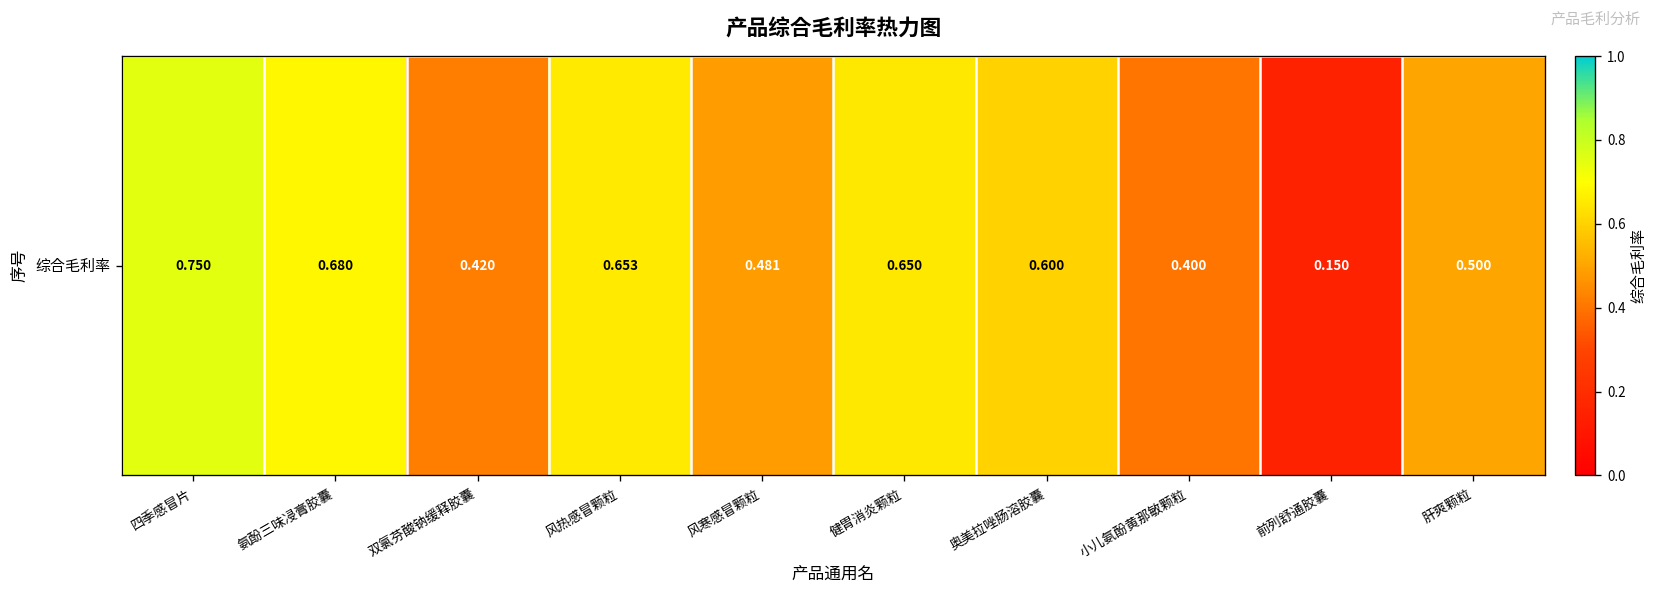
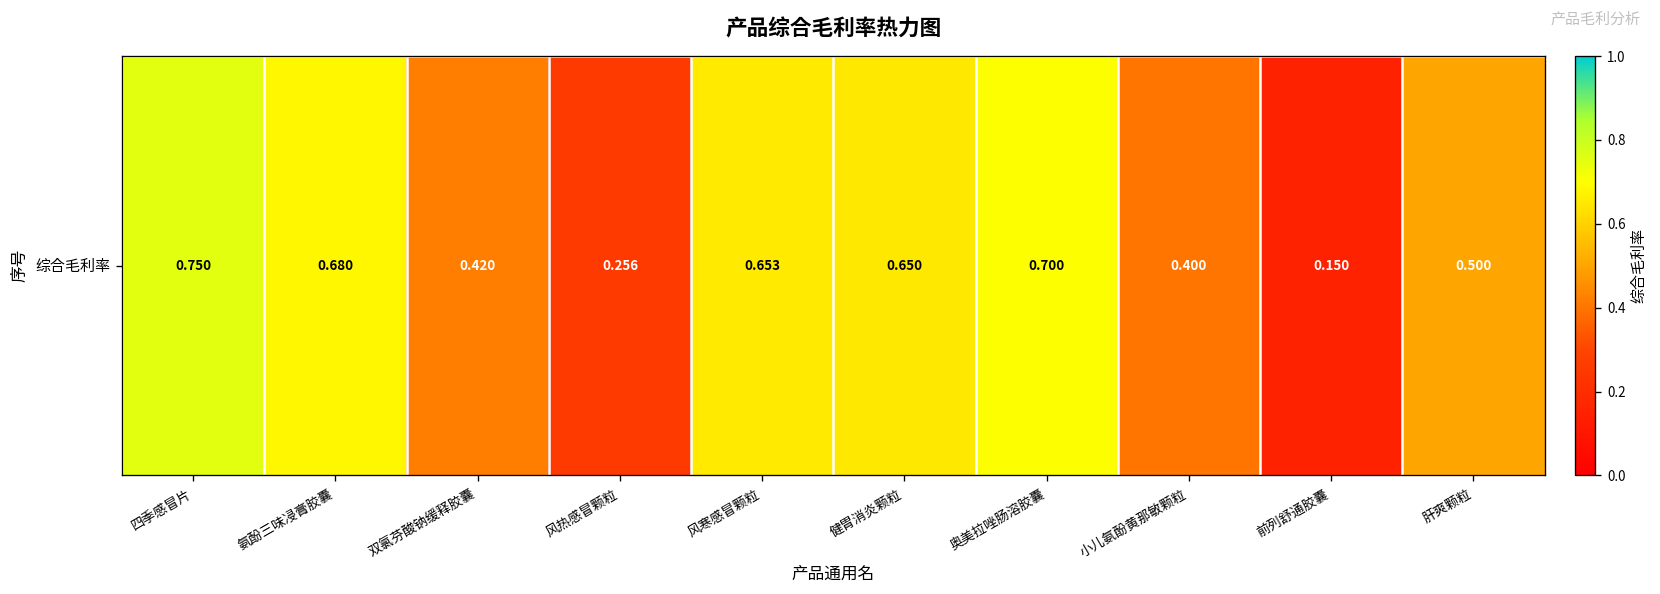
  {
    "综合毛利率": {
      "四季感冒片": 0.750,
      "氨酚三味㓎膏胶囊": 0.680,
      "双氯芬酸钠缓释胶囊": 0.420,
-     "风热感冒颗粒": 0.653,
-     "风寒感冒颗粒": 0.481,
+     "风热感冒颗粒": 0.256,
+     "风寒感冒颗粒": 0.653,
      "健胃消炎颗粒": 0.650,
-     "奥美拉唑肠溶胶囊": 0.600,
+     "奥美拉唑肠溶胶囊": 0.700,
      "小儿氨酚黄那敏颗粒": 0.400,
      "前列舒通胶囊": 0.150,
      "肝爽颗粒": 0.500
    }
  }
